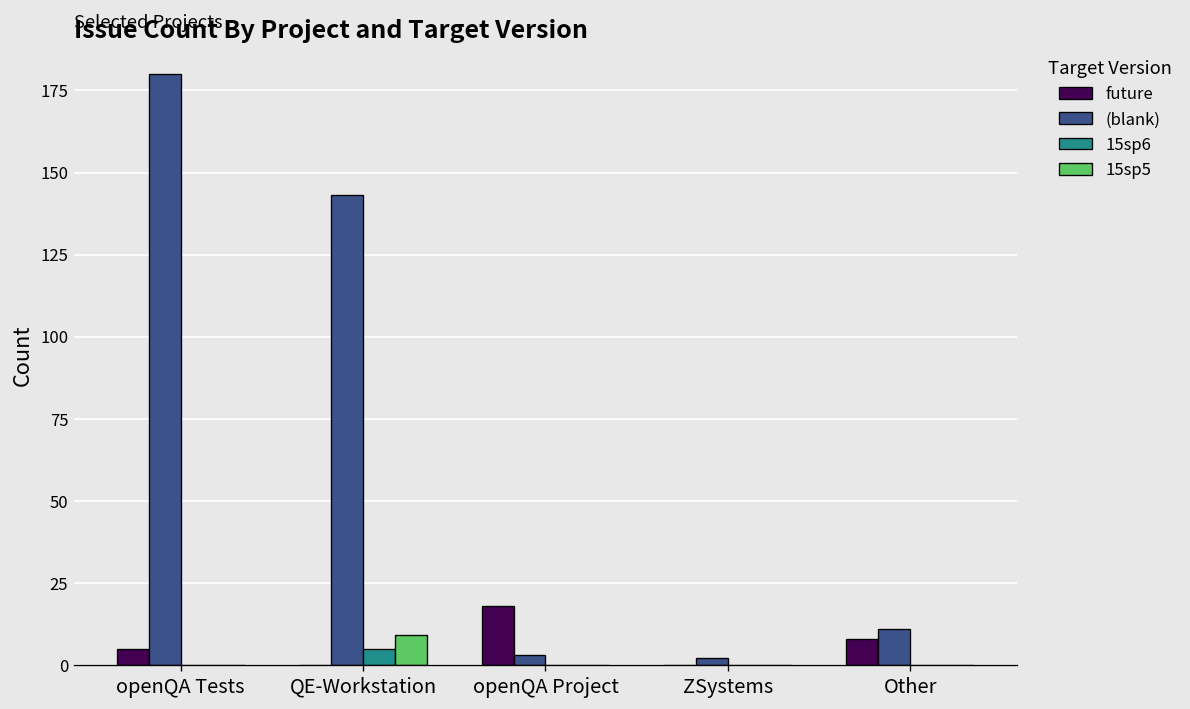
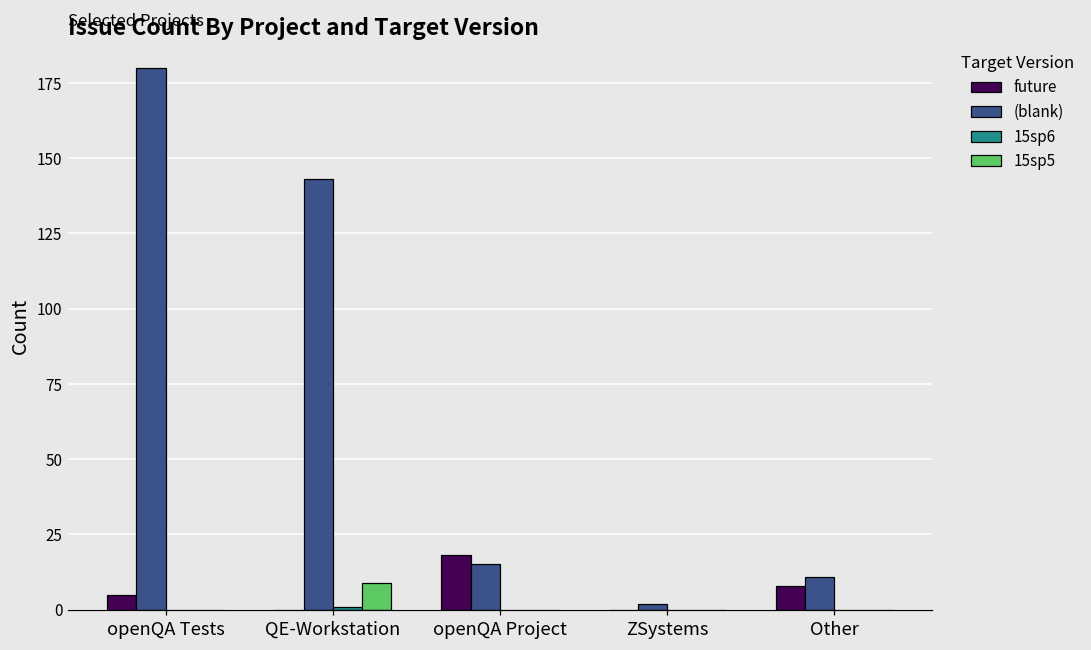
  {
    "future": {
      "openQA Tests": 5,
      "QE-Workstation": 0,
      "openQA Project": 18,
      "ZSystems": 0,
      "Other": 8
    },
    "(blank)": {
      "openQA Tests": 180,
      "QE-Workstation": 143,
-     "openQA Project": 3,
+     "openQA Project": 15,
      "ZSystems": 2,
      "Other": 11
    },
    "15sp6": {
      "openQA Tests": 0,
-     "QE-Workstation": 5,
+     "QE-Workstation": 1,
      "openQA Project": 0,
      "ZSystems": 0,
      "Other": 0
    },
    "15sp5": {
      "openQA Tests": 0,
      "QE-Workstation": 9,
      "openQA Project": 0,
      "ZSystems": 0,
      "Other": 0
    }
  }
